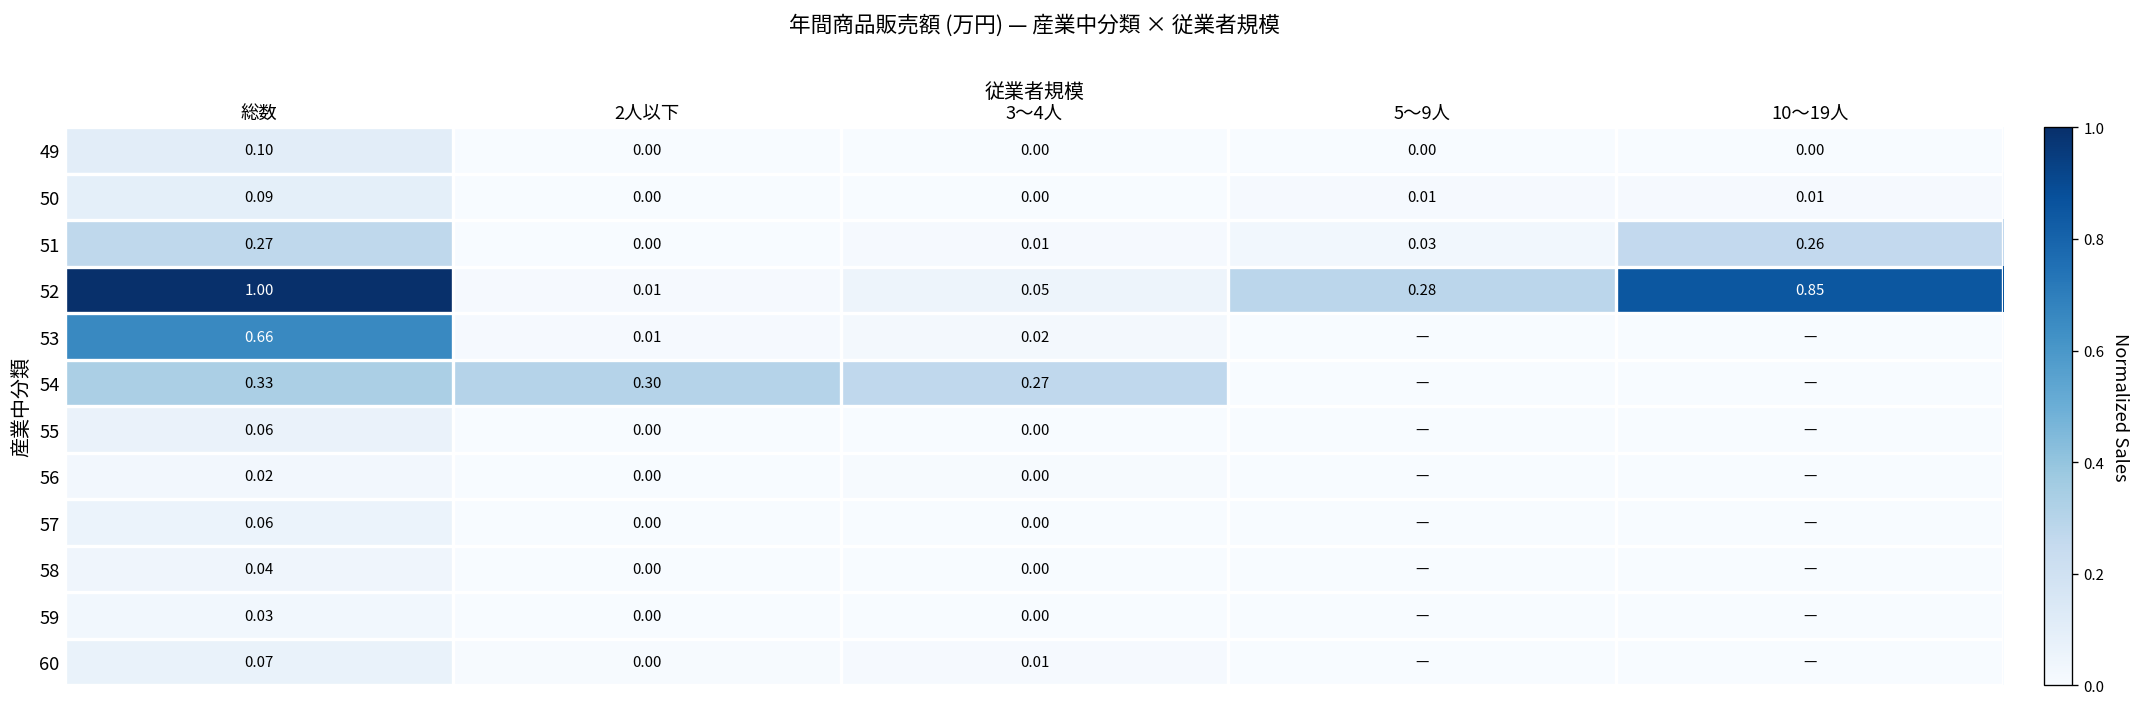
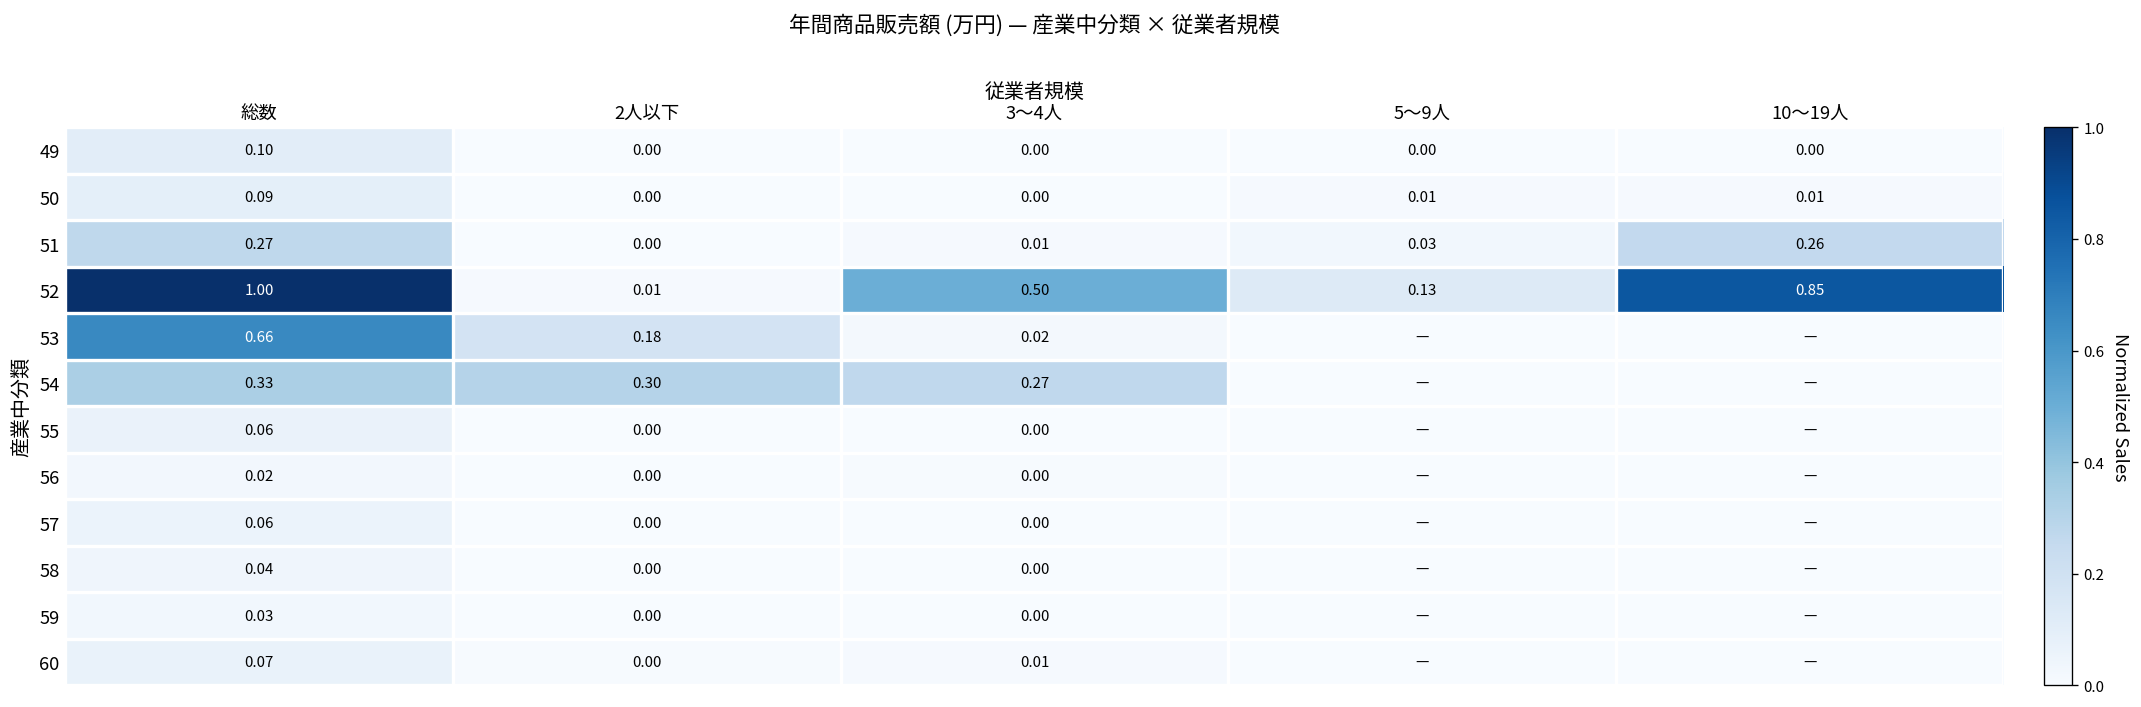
  {
    "49": {
      "総数": 0.10,
      "2人以下": 0.00,
      "3〜4人": 0.00,
      "5〜9人": 0.00,
      "10〜19人": 0.00
    },
    "50": {
      "総数": 0.09,
      "2人以下": 0.00,
      "3〜4人": 0.00,
      "5〜9人": 0.01,
      "10〜19人": 0.01
    },
    "51": {
      "総数": 0.27,
      "2人以下": 0.00,
      "3〜4人": 0.01,
      "5〜9人": 0.03,
      "10〜19人": 0.26
    },
    "52": {
      "総数": 1.00,
      "2人以下": 0.01,
-     "3〜4人": 0.05,
-     "5〜9人": 0.28,
+     "3〜4人": 0.50,
+     "5〜9人": 0.13,
      "10〜19人": 0.85
    },
    "53": {
      "総数": 0.66,
-     "2人以下": 0.01,
+     "2人以下": 0.18,
      "3〜4人": 0.02
    },
    "54": {
      "総数": 0.33,
      "2人以下": 0.30,
      "3〜4人": 0.27
    },
    "55": {
      "総数": 0.06,
      "2人以下": 0.00,
      "3〜4人": 0.00
    },
    "56": {
      "総数": 0.02,
      "2人以下": 0.00,
      "3〜4人": 0.00
    },
    "57": {
      "総数": 0.06,
      "2人以下": 0.00,
      "3〜4人": 0.00
    },
    "58": {
      "総数": 0.04,
      "2人以下": 0.00,
      "3〜4人": 0.00
    },
    "59": {
      "総数": 0.03,
      "2人以下": 0.00,
      "3〜4人": 0.00
    },
    "60": {
      "総数": 0.07,
      "2人以下": 0.00,
      "3〜4人": 0.01
    }
  }
